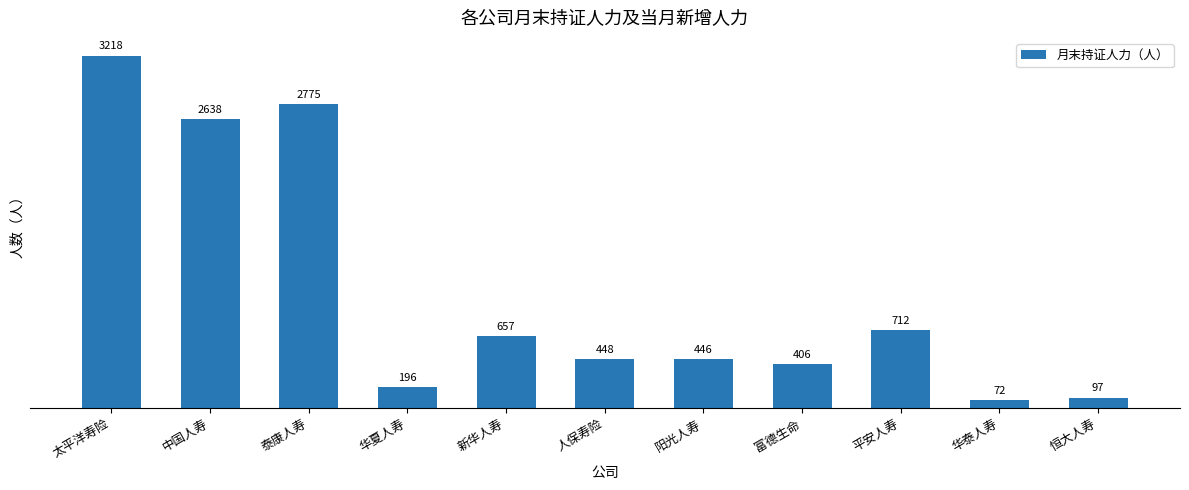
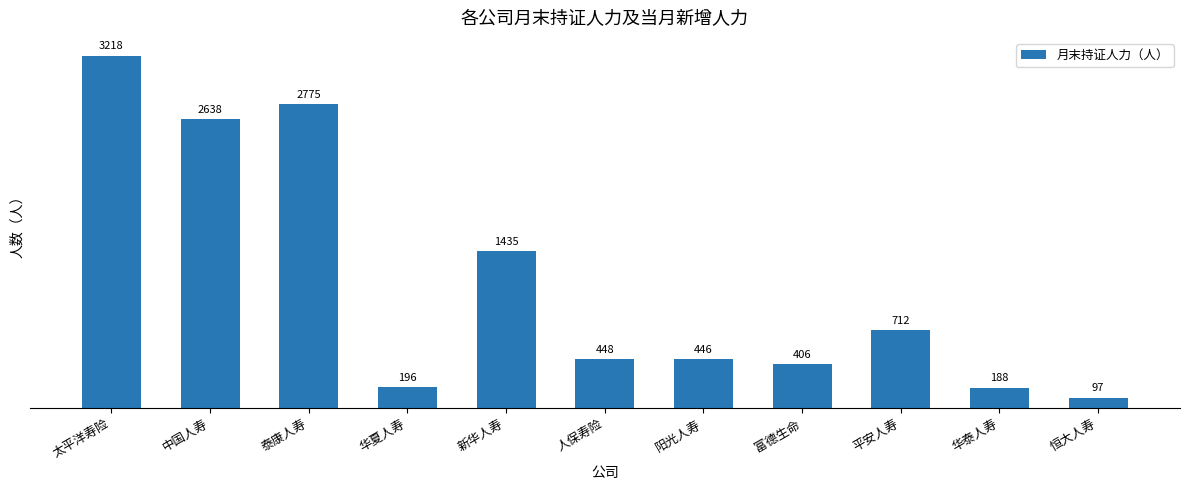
  {
    "太平洋寿险": 3218,
    "中国人寿": 2638,
    "泰康人寿": 2775,
    "华夏人寿": 196,
-   "新华人寿": 657,
+   "新华人寿": 1435,
    "人保寿险": 448,
    "阳光人寿": 446,
    "富德生命": 406,
    "平安人寿": 712,
-   "华泰人寿": 72,
+   "华泰人寿": 188,
    "恒大人寿": 97
  }
